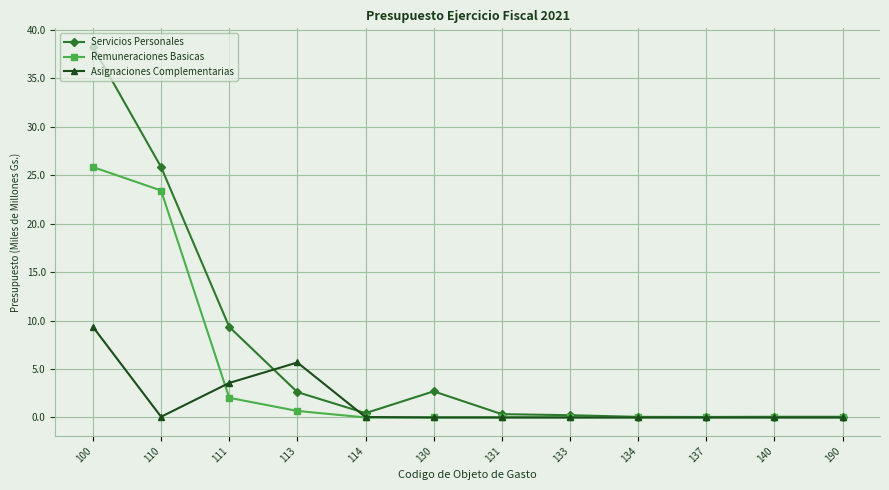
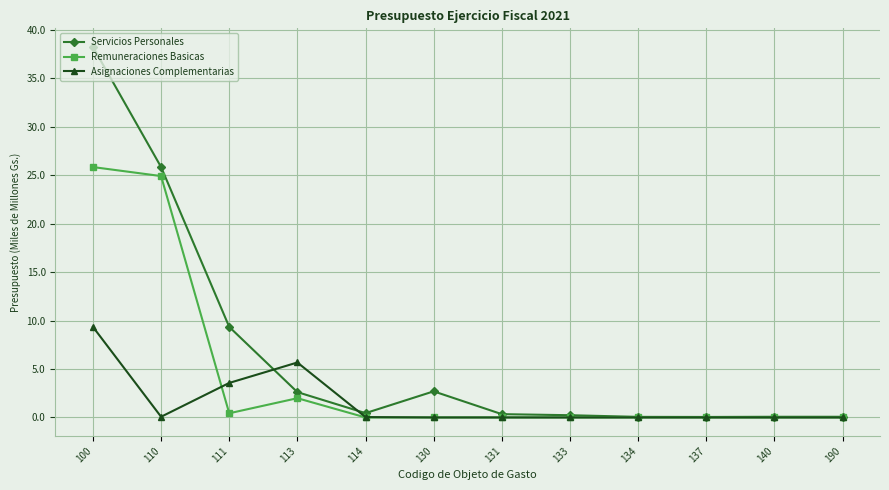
  {
    "Remuneraciones Basicas": {
      "100": 26,
-     "110": 23,
-     "111": 2,
-     "113": 1
+     "110": 25,
+     "111": 0,
+     "113": 2
    }
  }
